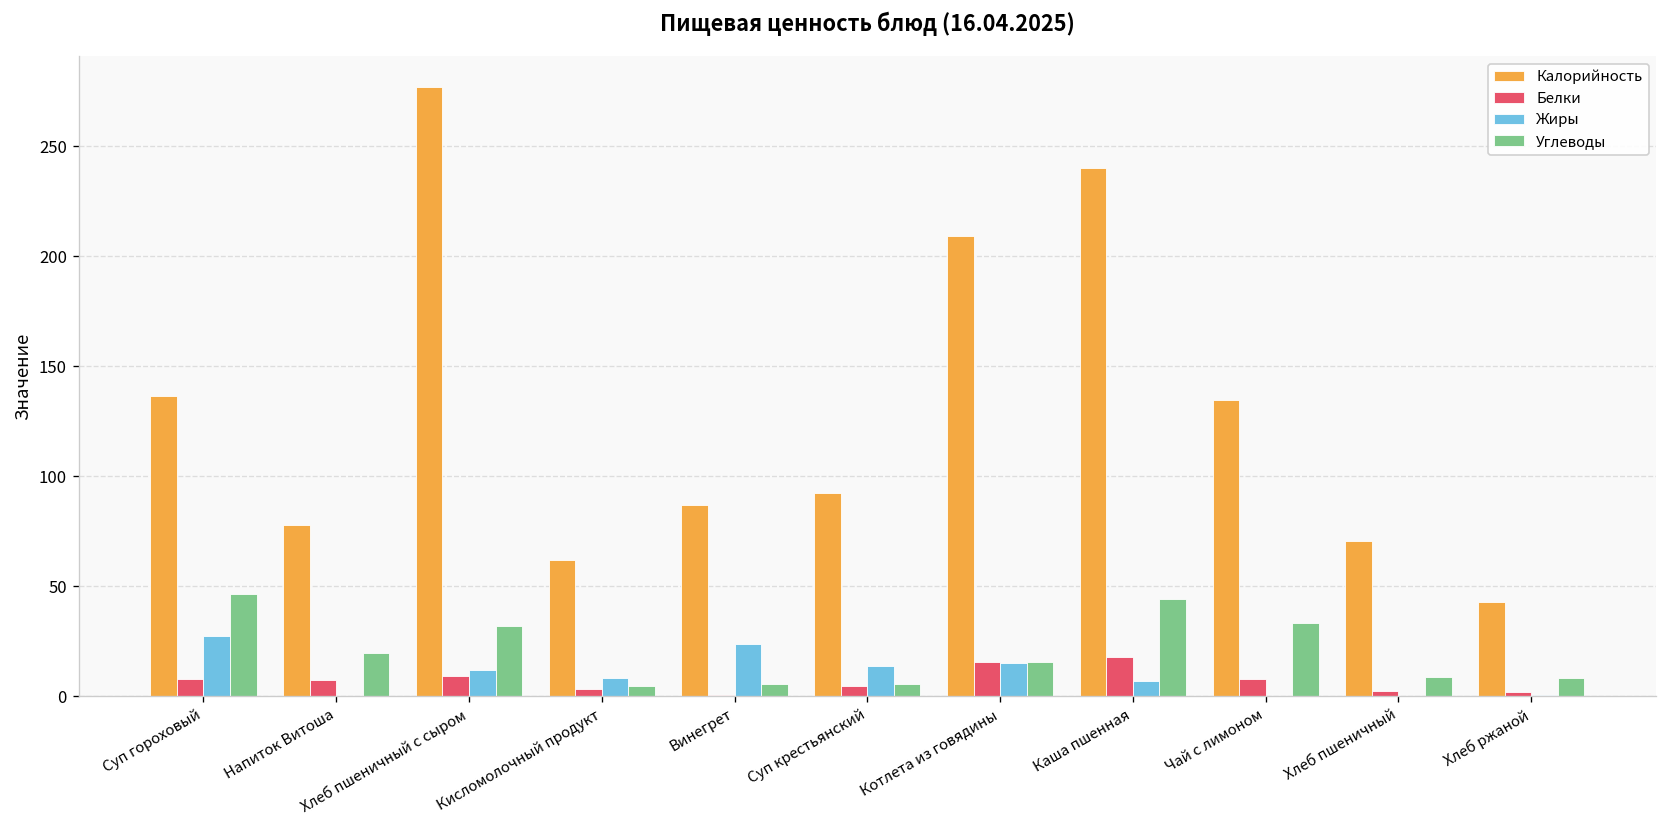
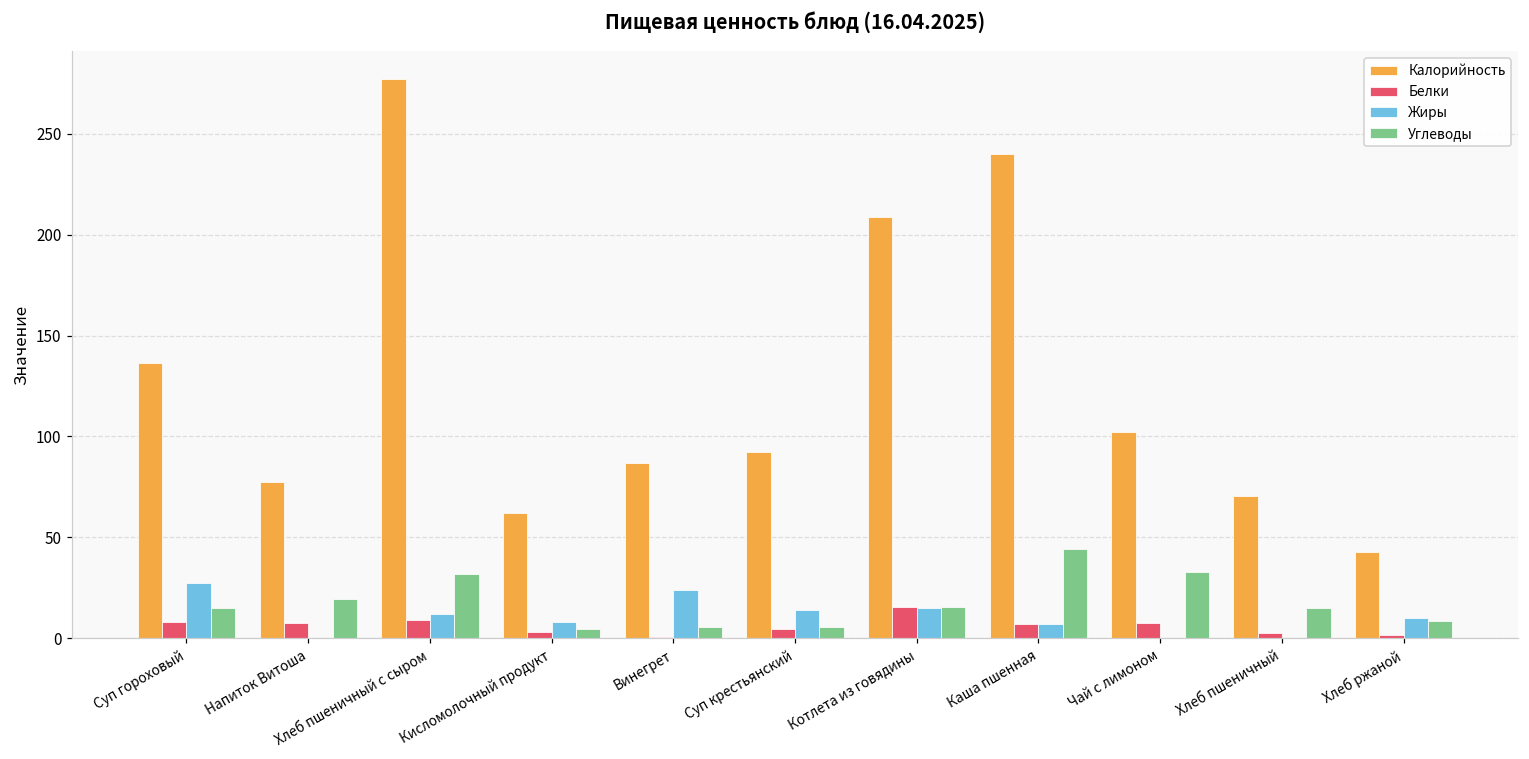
  {
    "Калорийность": {
      "Суп гороховый": 136,
      "Напиток Витоша": 78,
      "Хлеб пшеничный с сыром": 277,
      "Кисломолочный продукт": 62,
      "Винегрет": 87,
      "Суп крестьянский": 92,
      "Котлета из говядины": 209,
      "Каша пшенная": 240,
-     "Чай с лимоном": 134,
+     "Чай с лимоном": 102,
      "Хлеб пшеничный": 70,
      "Хлеб ржаной": 43
    },
    "Белки": {
      "Суп гороховый": 8,
      "Напиток Витоша": 7,
      "Хлеб пшеничный с сыром": 9,
      "Кисломолочный продукт": 3,
      "Суп крестьянский": 5,
      "Котлета из говядины": 15,
-     "Каша пшенная": 18,
+     "Каша пшенная": 7,
      "Чай с лимоном": 8,
      "Хлеб пшеничный": 2,
      "Хлеб ржаной": 2
    },
    "Жиры": {
      "Суп гороховый": 27,
      "Напиток Витоша": 0,
      "Хлеб пшеничный с сыром": 12,
      "Кисломолочный продукт": 8,
      "Винегрет": 24,
      "Суп крестьянский": 14,
      "Котлета из говядины": 15,
      "Каша пшенная": 7,
      "Чай с лимоном": 0,
-     "Хлеб ржаной": 0
+     "Хлеб ржаной": 10
    },
    "Углеводы": {
-     "Суп гороховый": 46,
+     "Суп гороховый": 15,
      "Напиток Витоша": 19,
      "Хлеб пшеничный с сыром": 32,
      "Кисломолочный продукт": 5,
      "Винегрет": 6,
      "Суп крестьянский": 6,
      "Котлета из говядины": 16,
      "Каша пшенная": 44,
      "Чай с лимоном": 33,
-     "Хлеб пшеничный": 9,
+     "Хлеб пшеничный": 15,
      "Хлеб ржаной": 8
    }
  }
